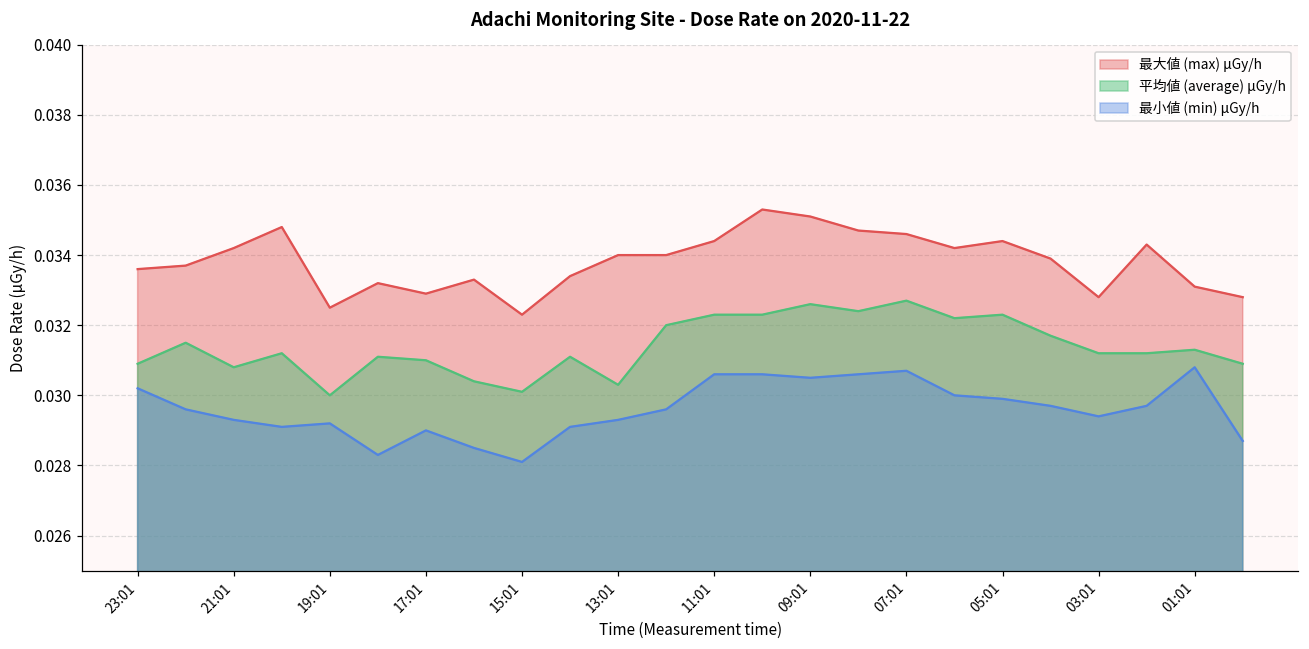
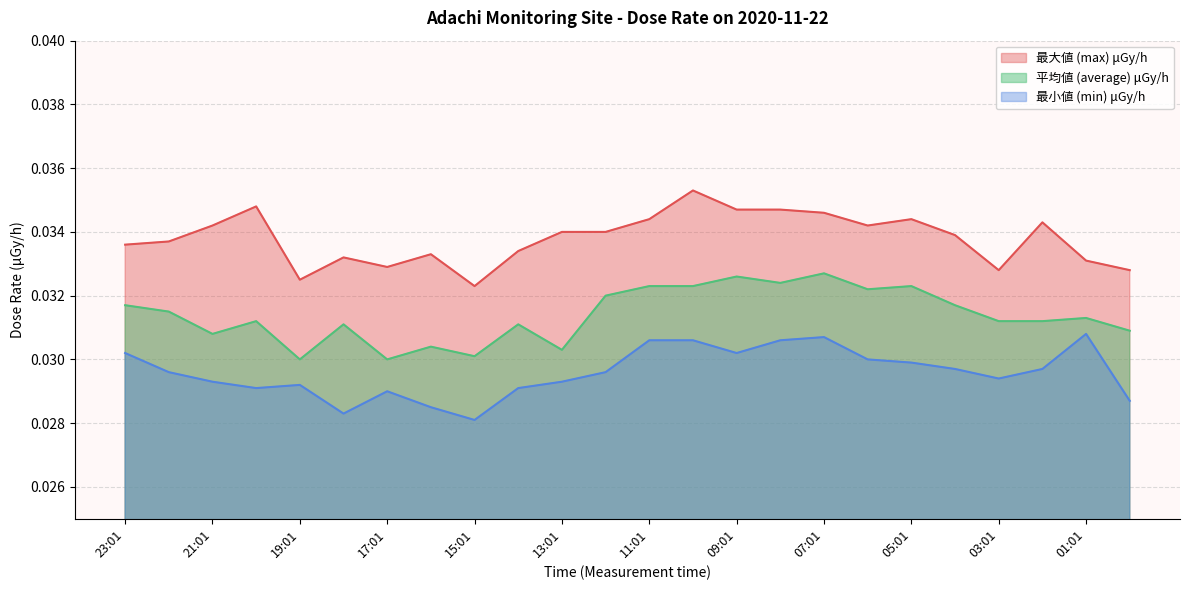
  {
    "最大値 (max) μGy/h": {
      "23:01": 0.0336,
      "21:01": 0.0342,
      "19:01": 0.0325,
      "17:01": 0.0329,
      "15:01": 0.0323,
      "13:01": 0.0340,
      "11:01": 0.0344,
-     "09:01": 0.0351,
+     "09:01": 0.0347,
      "07:01": 0.0346,
      "05:01": 0.0344,
      "03:01": 0.0328,
      "01:01": 0.0331
    },
    "平均値 (average) μGy/h": {
-     "23:01": 0.0309,
+     "23:01": 0.0317,
      "21:01": 0.0308,
      "19:01": 0.0300,
-     "17:01": 0.031,
+     "17:01": 0.030,
      "15:01": 0.0301,
      "13:01": 0.0303,
      "11:01": 0.0323,
      "09:01": 0.0326,
      "07:01": 0.0327,
      "05:01": 0.0323,
      "03:01": 0.0312,
      "01:01": 0.0313
    },
    "最小値 (min) μGy/h": {
      "23:01": 0.0302,
      "21:01": 0.0293,
      "19:01": 0.0292,
      "17:01": 0.0290,
      "15:01": 0.0281,
      "13:01": 0.0293,
      "11:01": 0.0306,
-     "09:01": 0.0305,
+     "09:01": 0.0302,
      "07:01": 0.0307,
      "05:01": 0.0299,
      "03:01": 0.0294,
      "01:01": 0.0308
    }
  }
